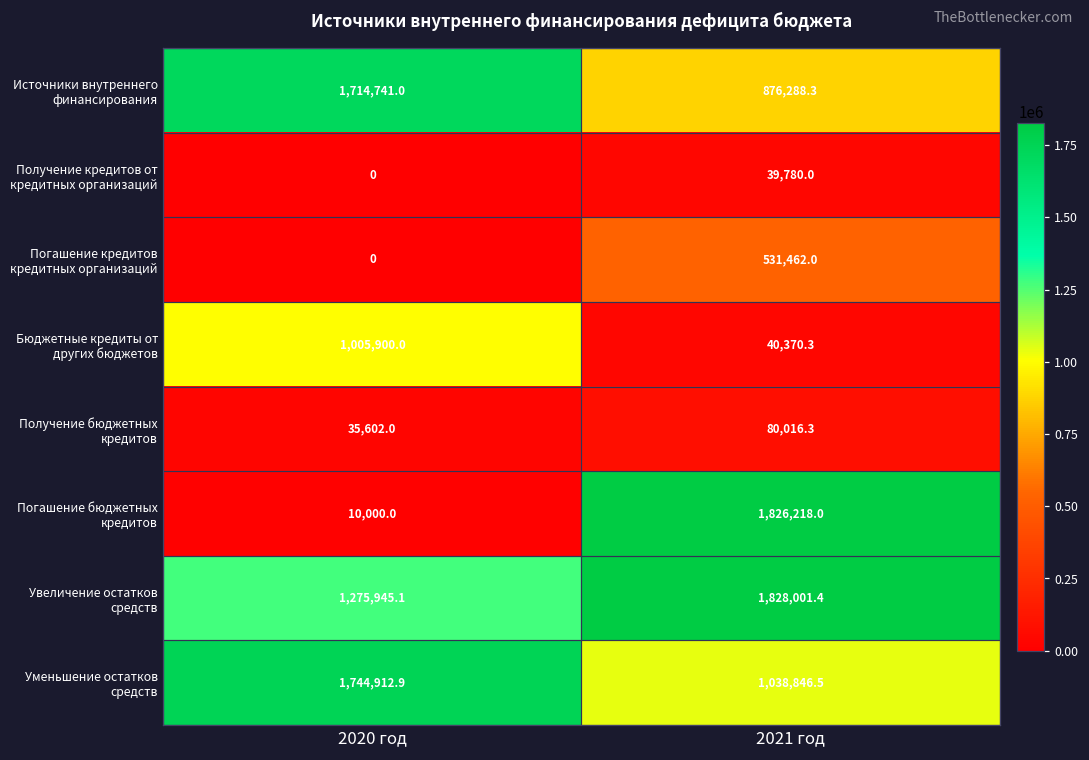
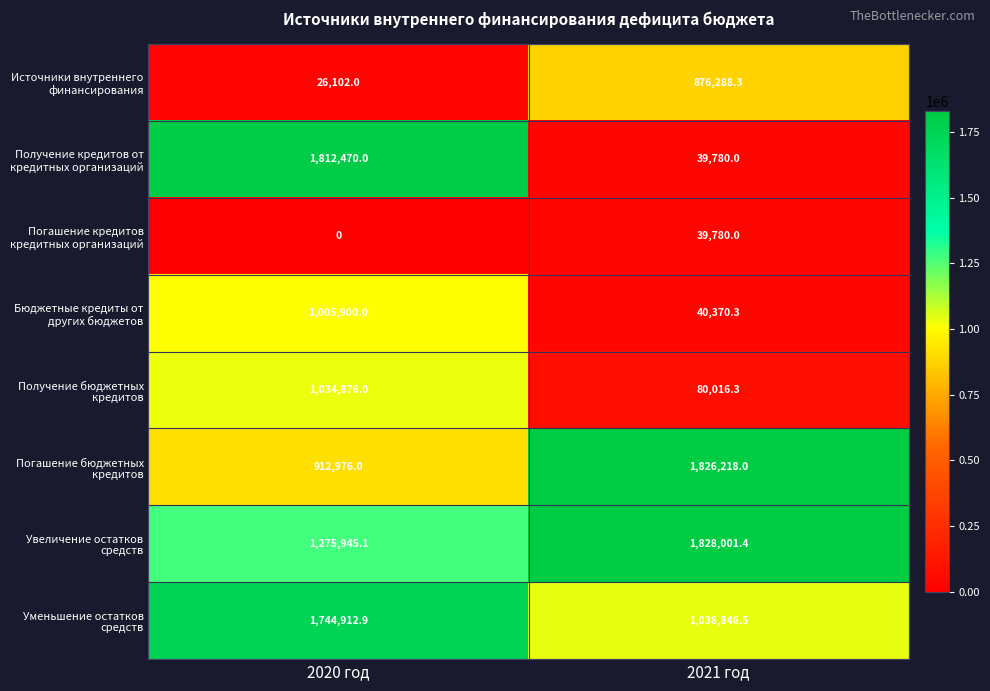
  {
    "Источники внутреннего финансирования": {
-     "2020 год": "1,714,741.0",
+     "2020 год": "26,102.0",
      "2021 год": "876,288.3"
    },
    "Получение кредитов от кредитных организаций": {
-     "2020 год": "0",
+     "2020 год": "1,812,470.0",
      "2021 год": "39,780.0"
    },
    "Погашение кредитов кредитных организаций": {
      "2020 год": "0",
-     "2021 год": "531,462.0"
+     "2021 год": "39,780.0"
    },
    "Бюджетные кредиты от других бюджетов": {
      "2020 год": "1,005,900.0",
      "2021 год": "40,370.3"
    },
    "Получение бюджетных кредитов": {
-     "2020 год": "35,602.0",
+     "2020 год": "1,034,876.0",
      "2021 год": "80,016.3"
    },
    "Погашение бюджетных кредитов": {
-     "2020 год": "10,000.0",
+     "2020 год": "912,976.0",
      "2021 год": "1,826,218.0"
    },
    "Увеличение остатков средств": {
      "2020 год": "1,275,945.1",
      "2021 год": "1,828,001.4"
    },
    "Уменьшение остатков средств": {
      "2020 год": "1,744,912.9",
      "2021 год": "1,038,846.5"
    }
  }
